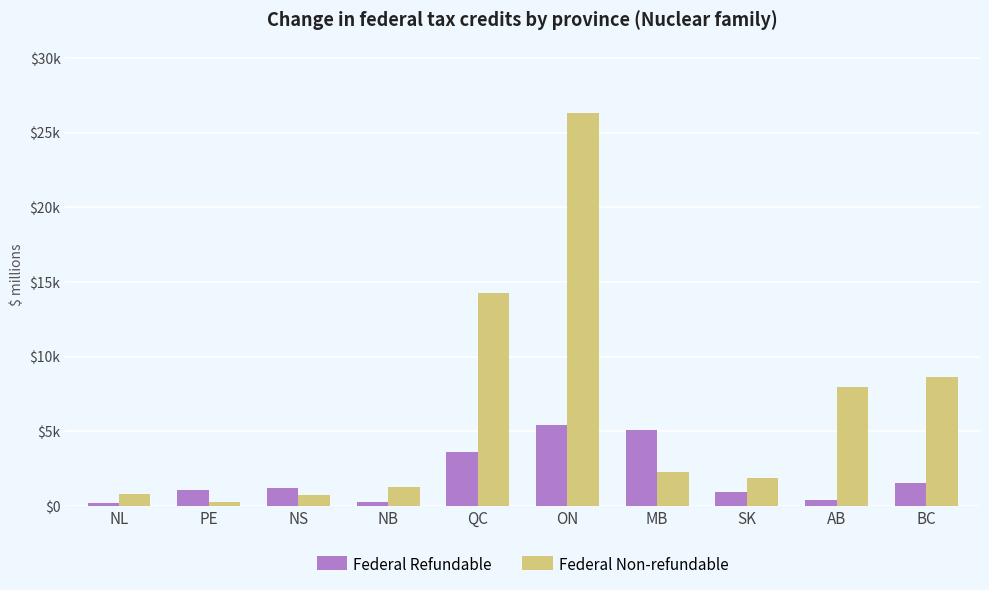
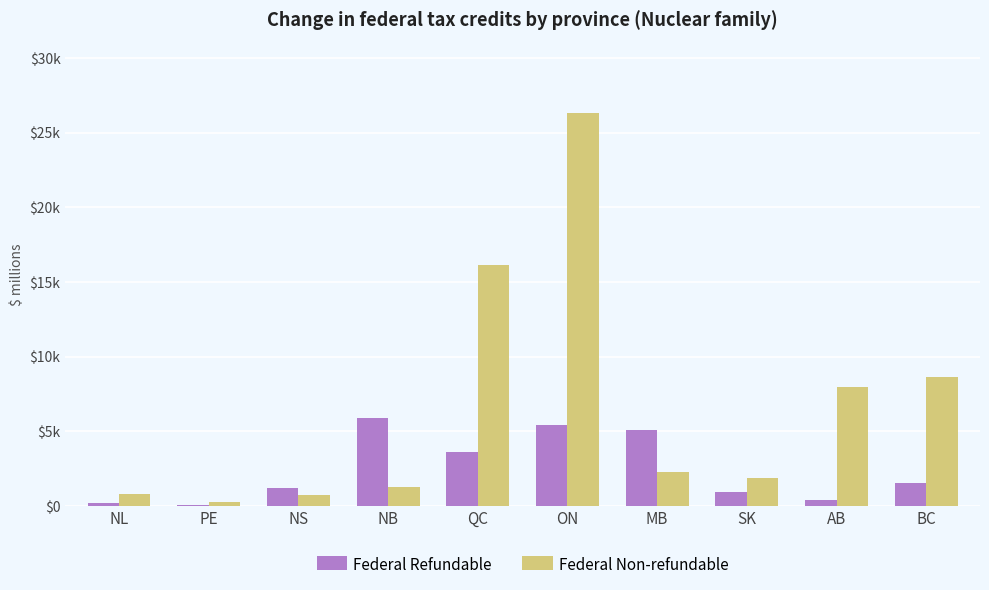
  {
    "Federal Refundable": {
      "NL": "$200",
-     "PE": "$1100",
+     "PE": "$100",
      "NS": "$1200",
-     "NB": "$300",
+     "NB": "$5900",
      "QC": "$3600",
      "ON": "$5500",
      "MB": "$5100",
      "SK": "$900",
      "AB": "$400",
      "BC": "$1600"
    },
    "Federal Non-refundable": {
      "NL": "$800",
      "PE": "$300",
      "NS": "$700",
      "NB": "$1300",
-     "QC": "$14300",
+     "QC": "$16100",
      "ON": "$26300",
      "MB": "$2300",
      "SK": "$1900",
      "AB": "$8000",
      "BC": "$8600"
    }
  }
